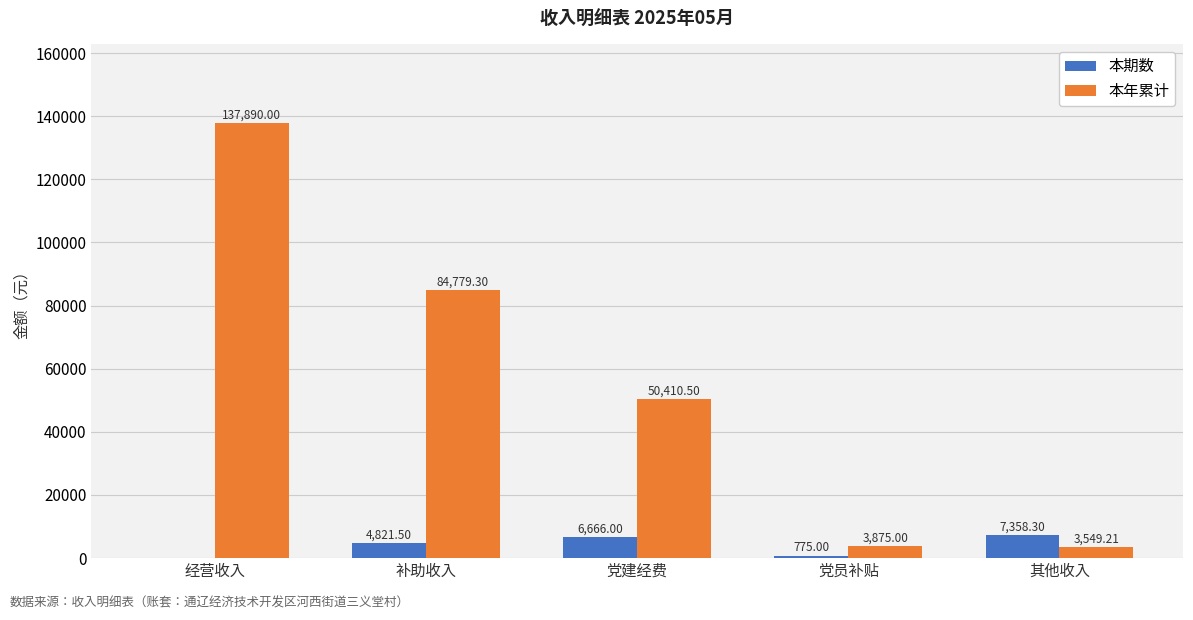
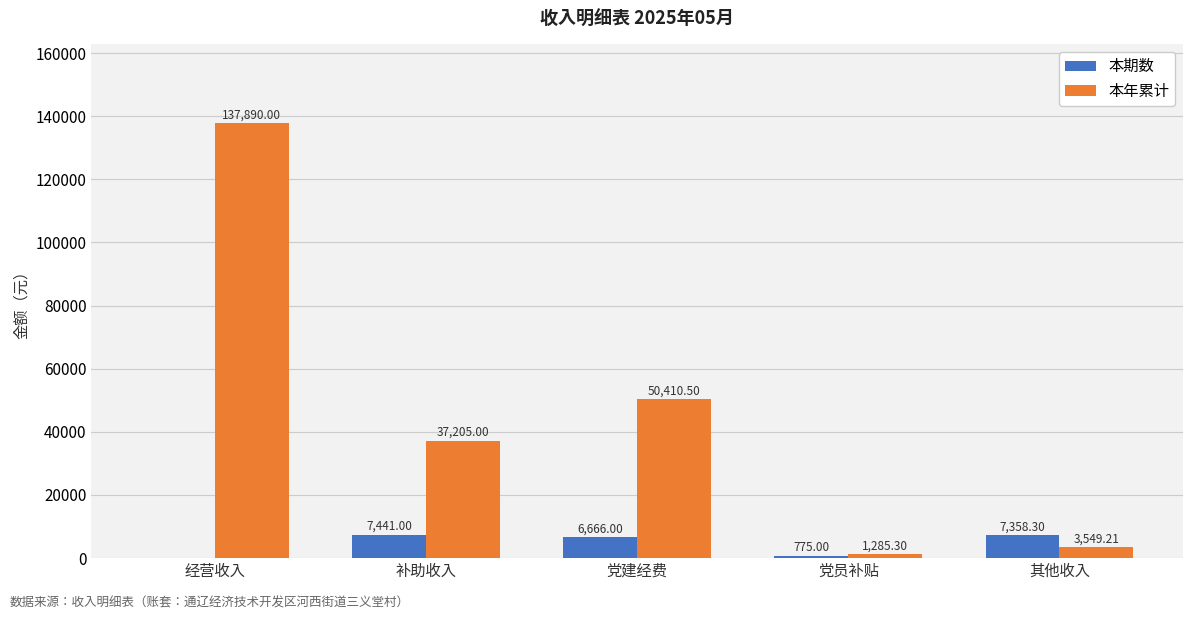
  {
    "本期数": {
-     "补助收入": "4,821.50",
+     "补助收入": "7,441.00",
      "党建经费": "6,666.00",
      "党员补贴": "775.00",
      "其他收入": "7,358.30"
    },
    "本年累计": {
      "经营收入": "137,890.00",
-     "补助收入": "84,779.30",
+     "补助收入": "37,205.00",
      "党建经费": "50,410.50",
-     "党员补贴": "3,875.00",
+     "党员补贴": "1,285.30",
      "其他收入": "3,549.21"
    }
  }
